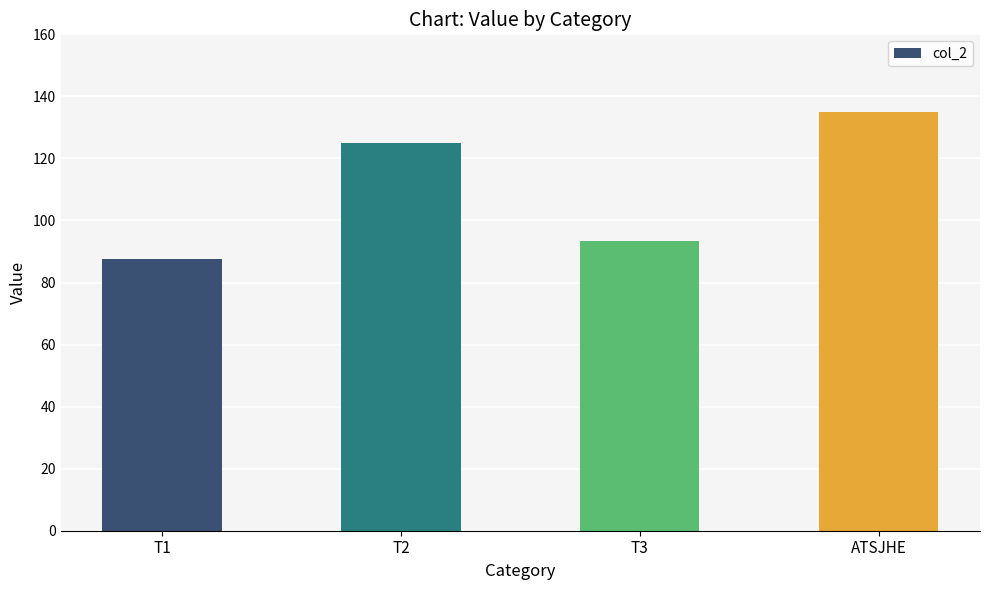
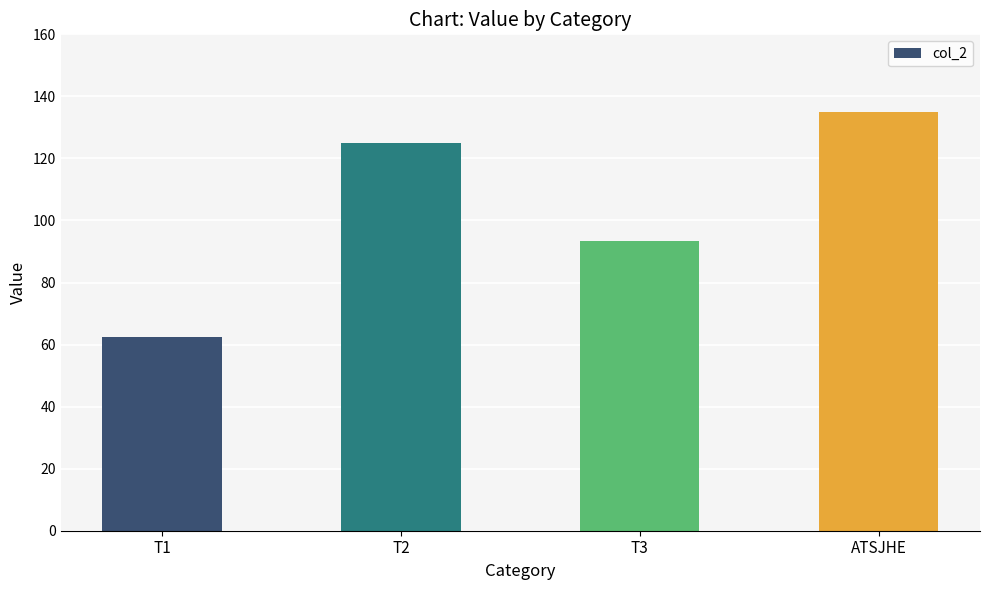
  {
-   "T1": 88,
+   "T1": 62,
    "T2": 125,
    "T3": 94,
    "ATSJHE": 135
  }
